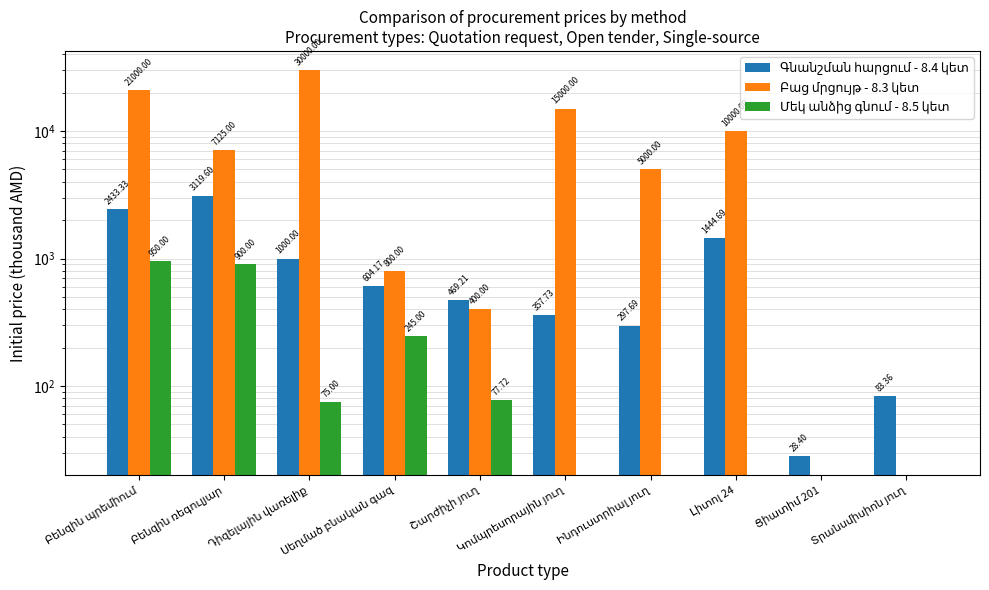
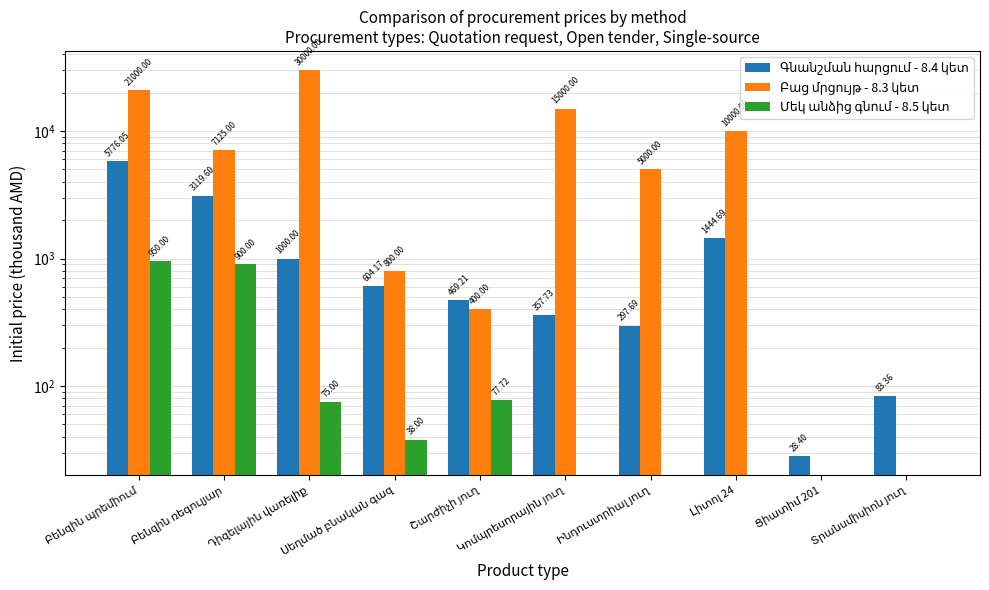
  {
    "Գնանշման հարցում - 8.4 կետ": {
-     "Բենզին պրեմիում": 2433.33,
+     "Բենզին պրեմիում": 5776.05,
      "Բենզին ռեգուլյար": 3119.60,
      "Դիզելային վառելիք": 1000.00,
      "Սեղմած բնական գազ": 604.17,
      "Շարժիչի յուղ": 469.21,
      "Կոմպրեսորային յուղ": 357.73,
      "Ինդուստրիալ յուղ": 297.69,
      "Լիտոլ 24": 1444.69,
      "Ցիատիմ 201": 28.40,
      "Տրանսմիսիոն յուղ": 83.36
    },
    "Բաց մրցույթ - 8.3 կետ": {
      "Բենզին պրեմիում": 21000.00,
      "Բենզին ռեգուլյար": 7125.00,
      "Դիզելային վառելիք": 30000.00,
      "Սեղմած բնական գազ": 800.00,
      "Շարժիչի յուղ": 400.00,
      "Կոմպրեսորային յուղ": 15000.00,
      "Ինդուստրիալ յուղ": 5000.00
    },
    "Մեկ անձից գնում - 8.5 կետ": {
      "Բենզին պրեմիում": 950.00,
      "Բենզին ռեգուլյար": 900.00,
      "Դիզելային վառելիք": 75.00,
-     "Սեղմած բնական գազ": 245.00,
+     "Սեղմած բնական գազ": 38.00,
      "Շարժիչի յուղ": 77.72
    }
  }
